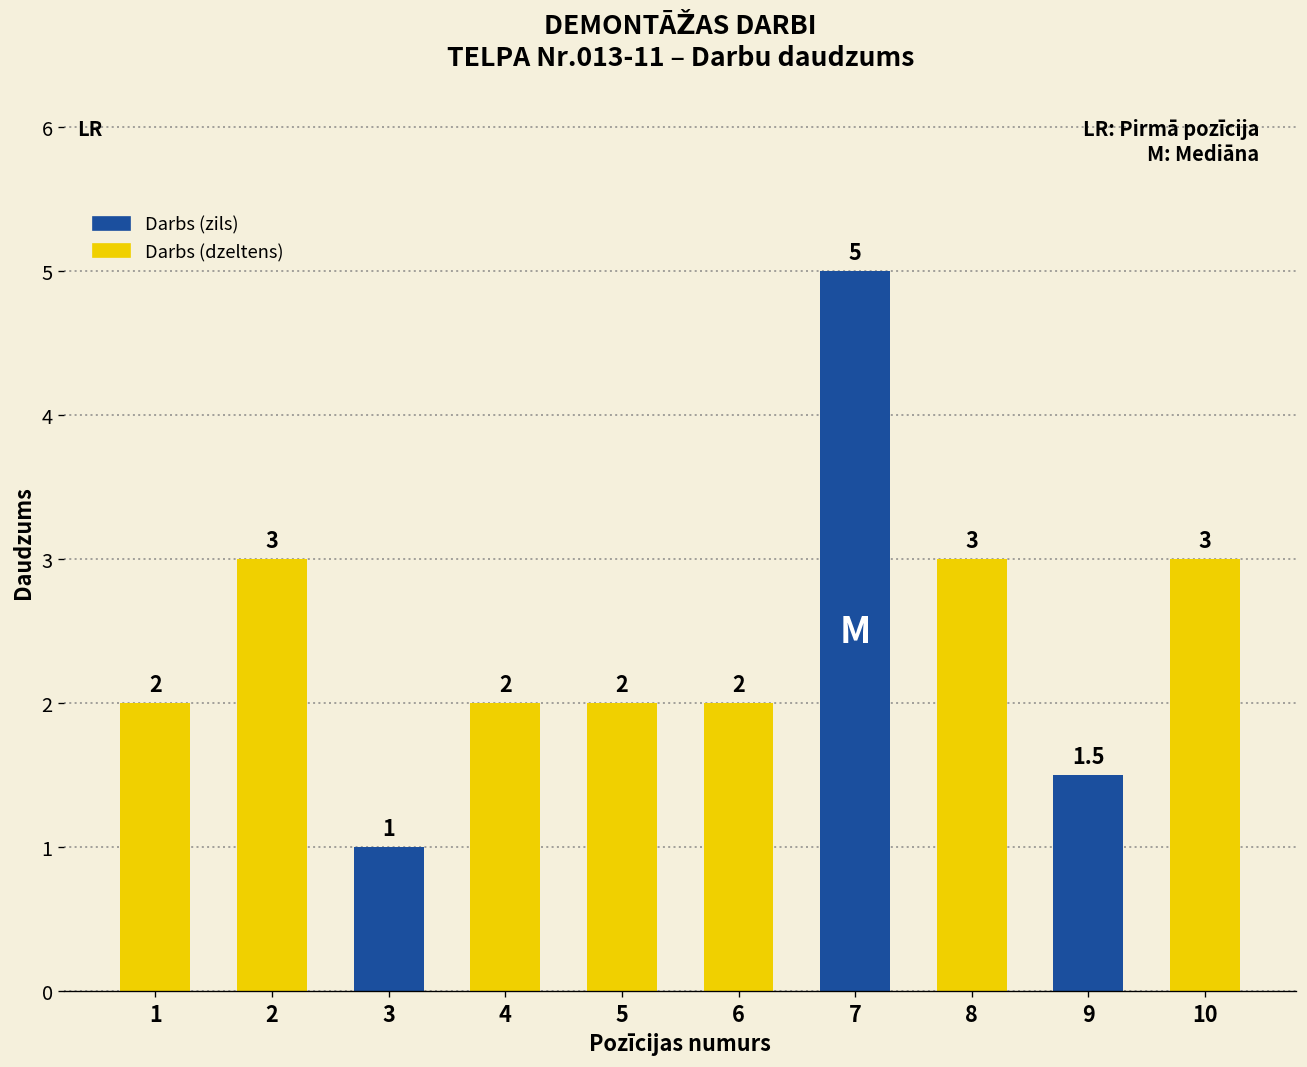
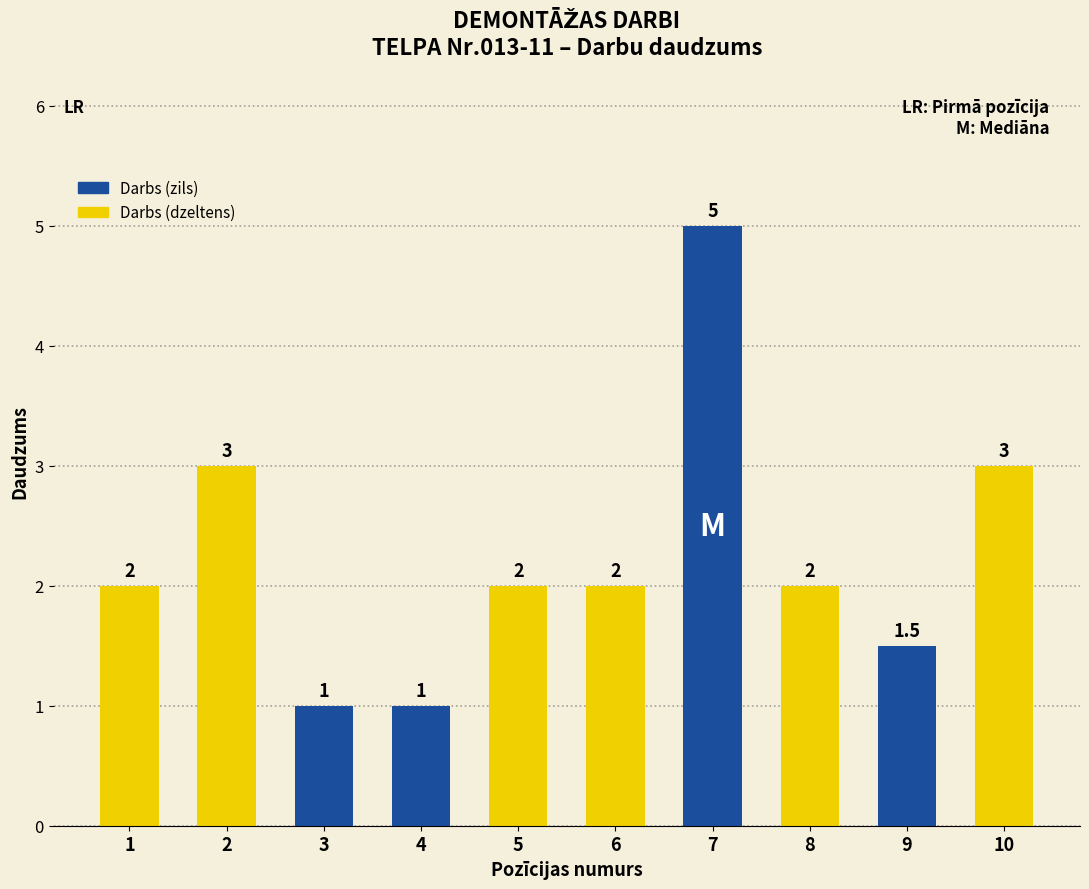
  {
    "1": 2,
    "2": 3,
    "3": 1,
-   "4": 2,
+   "4": 1,
    "5": 2,
    "6": 2,
    "7": 5,
-   "8": 3,
+   "8": 2,
    "9": 1.5,
    "10": 3
  }
